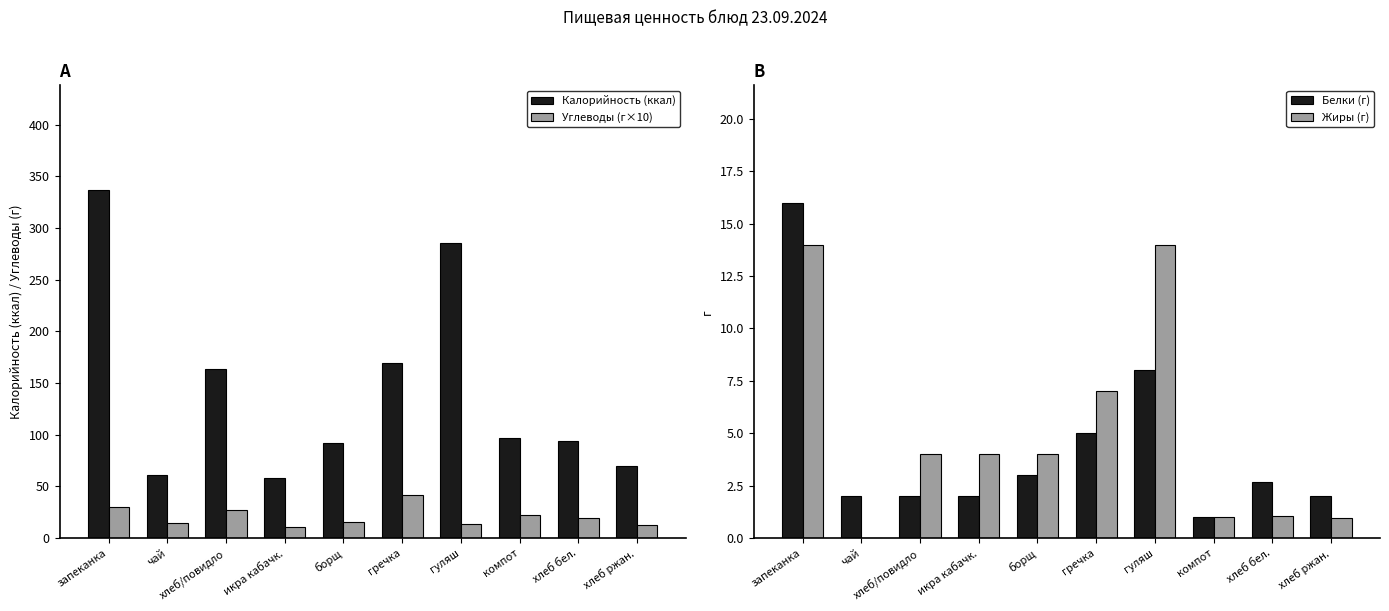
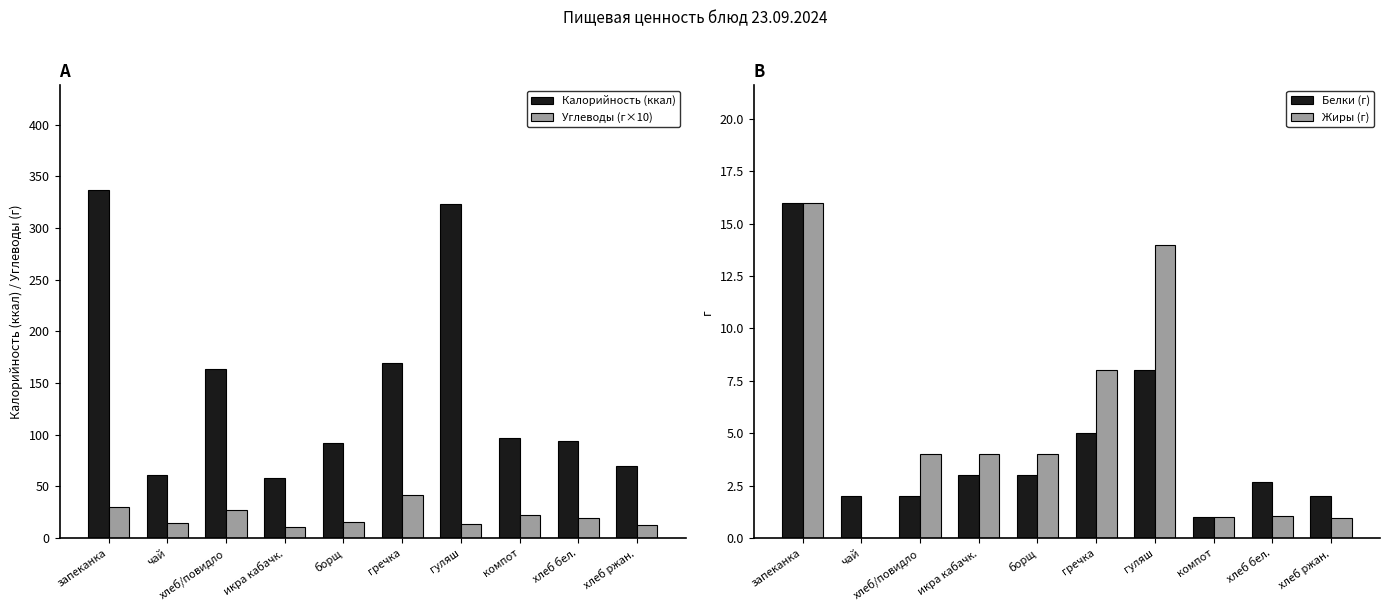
  {
    "A": {
      "Калорийность (ккал)": {
        "запеканка": 337,
        "чай": 61,
        "хлеб/повидло": 164,
        "икра кабачк.": 58,
        "борщ": 92,
        "гречка": 169,
-       "гуляш": 286,
+       "гуляш": 323,
        "компот": 97,
        "хлеб бел.": 94,
        "хлеб ржан.": 70
      },
      "Углеводы (г×10)": {
        "запеканка": 30,
        "чай": 15,
        "хлеб/повидло": 27,
        "икра кабачк.": 11,
        "борщ": 16,
        "гречка": 42,
        "гуляш": 14,
        "компот": 22,
        "хлеб бел.": 19,
        "хлеб ржан.": 13
      }
    },
    "B": {
      "Белки (г)": {
        "запеканка": 16,
        "чай": 2,
        "хлеб/повидло": 2,
-       "икра кабачк.": 2,
+       "икра кабачк.": 3,
        "борщ": 3,
        "гречка": 5,
        "гуляш": 8,
        "компот": 1,
        "хлеб бел.": 2.7,
        "хлеб ржан.": 2
      },
      "Жиры (г)": {
-       "запеканка": 14,
+       "запеканка": 16,
        "чай": 0,
        "хлеб/повидло": 4,
        "икра кабачк.": 4,
        "борщ": 4,
-       "гречка": 7,
+       "гречка": 8,
        "гуляш": 14,
        "компот": 1,
        "хлеб бел.": 1,
        "хлеб ржан.": 1
      }
    }
  }
